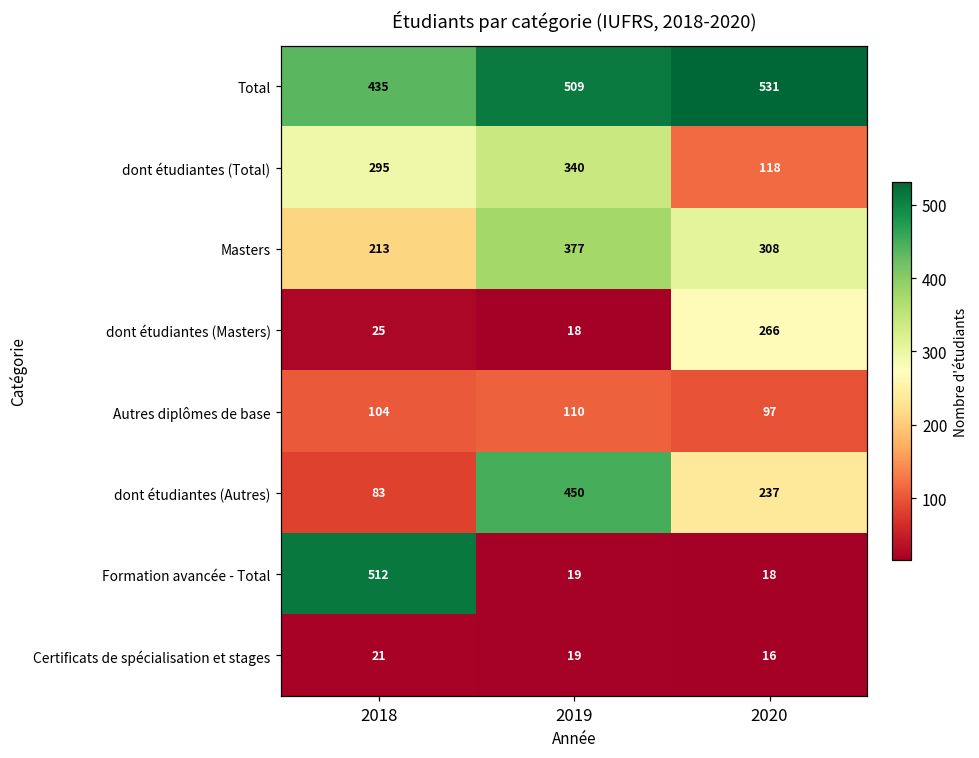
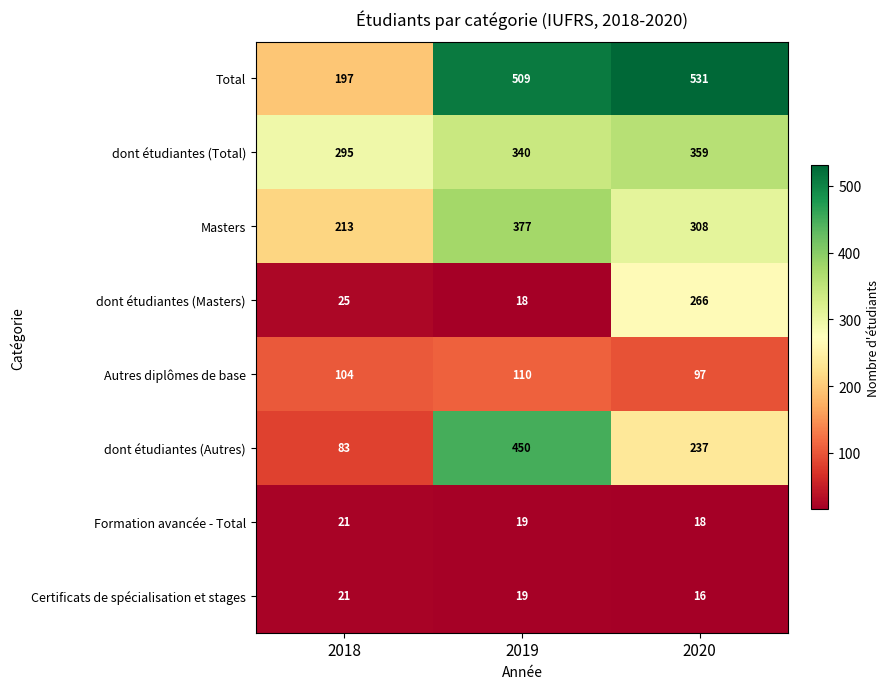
  {
    "Total": {
-     "2018": 435,
+     "2018": 197,
      "2019": 509,
      "2020": 531
    },
    "dont étudiantes (Total)": {
      "2018": 295,
      "2019": 340,
-     "2020": 118
+     "2020": 359
    },
    "Masters": {
      "2018": 213,
      "2019": 377,
      "2020": 308
    },
    "dont étudiantes (Masters)": {
      "2018": 25,
      "2019": 18,
      "2020": 266
    },
    "Autres diplômes de base": {
      "2018": 104,
      "2019": 110,
      "2020": 97
    },
    "dont étudiantes (Autres)": {
      "2018": 83,
      "2019": 450,
      "2020": 237
    },
    "Formation avancée - Total": {
-     "2018": 512,
+     "2018": 21,
      "2019": 19,
      "2020": 18
    },
    "Certificats de spécialisation et stages": {
      "2018": 21,
      "2019": 19,
      "2020": 16
    }
  }
